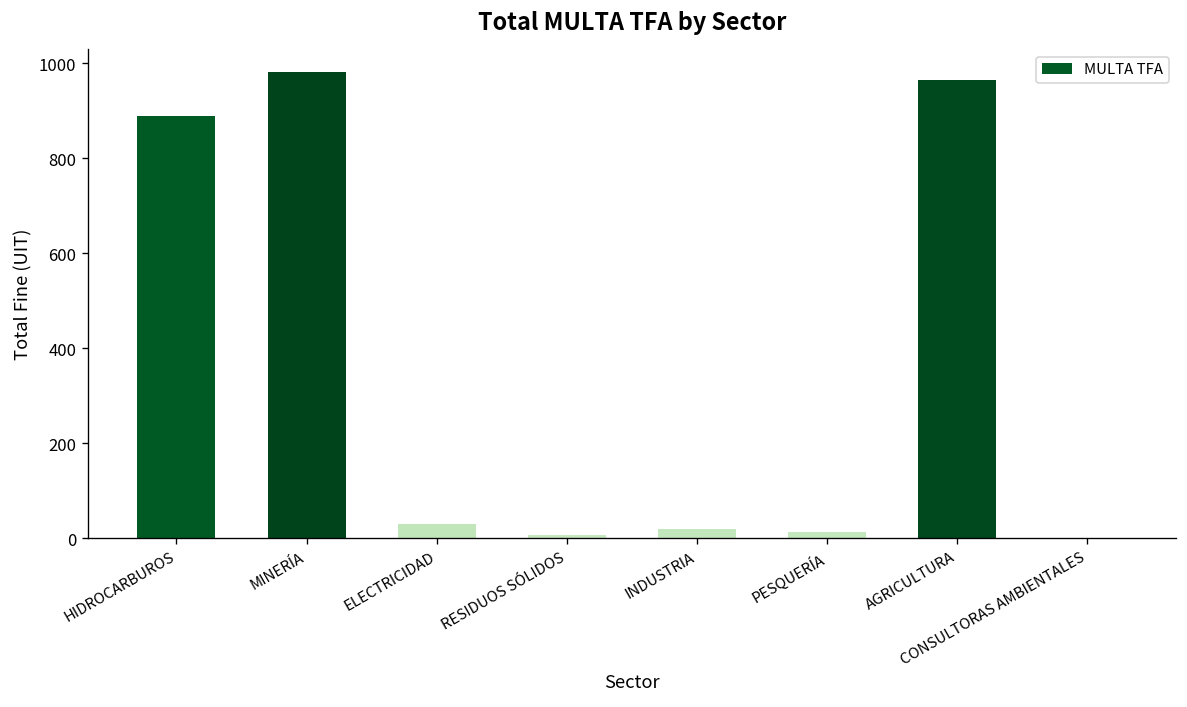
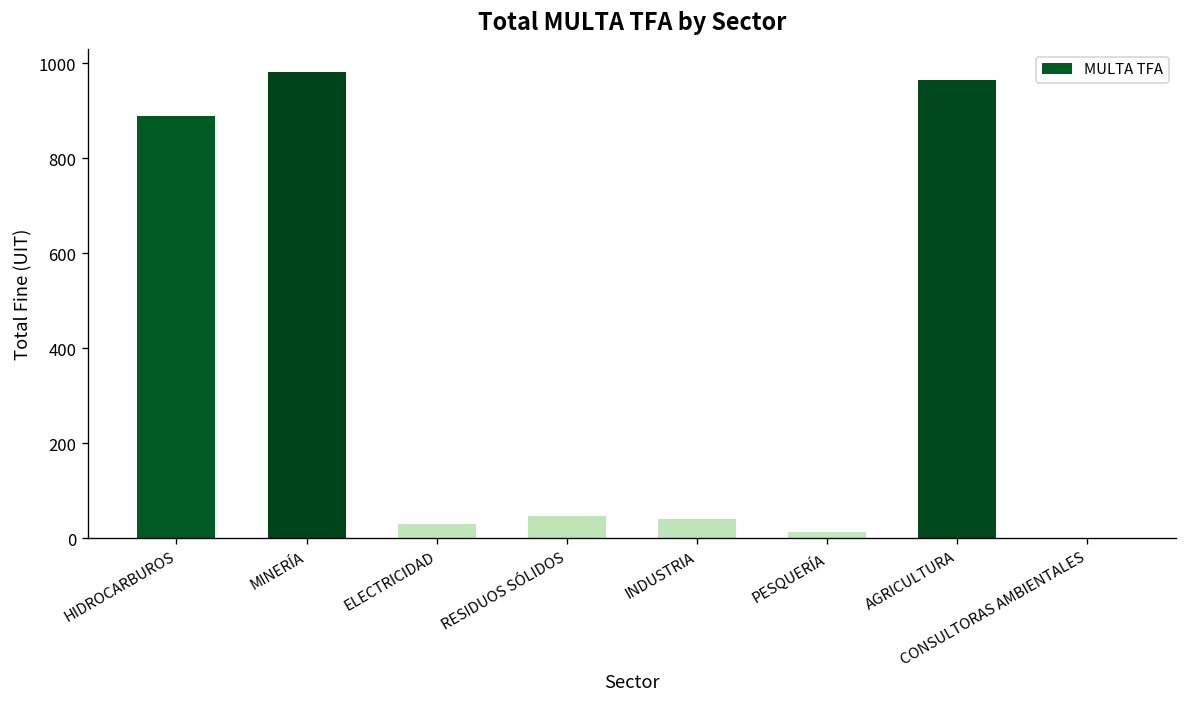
  {
    "HIDROCARBUROS": 890,
    "MINERÍA": 980,
    "ELECTRICIDAD": 30,
-   "RESIDUOS SÓLIDOS": 10,
-   "INDUSTRIA": 20,
+   "RESIDUOS SÓLIDOS": 50,
+   "INDUSTRIA": 40,
    "PESQUERÍA": 10,
    "AGRICULTURA": 960,
    "CONSULTORAS AMBIENTALES": 0
  }
